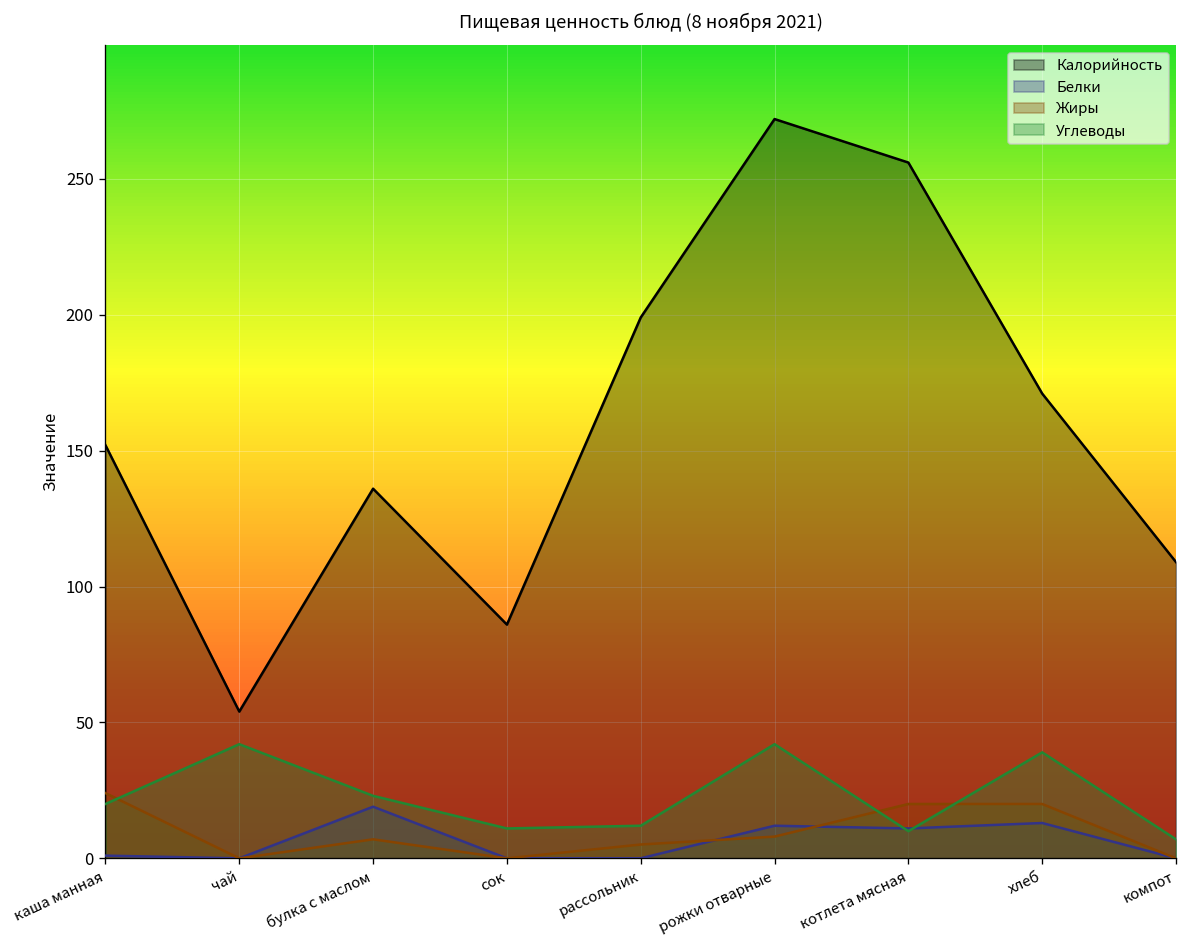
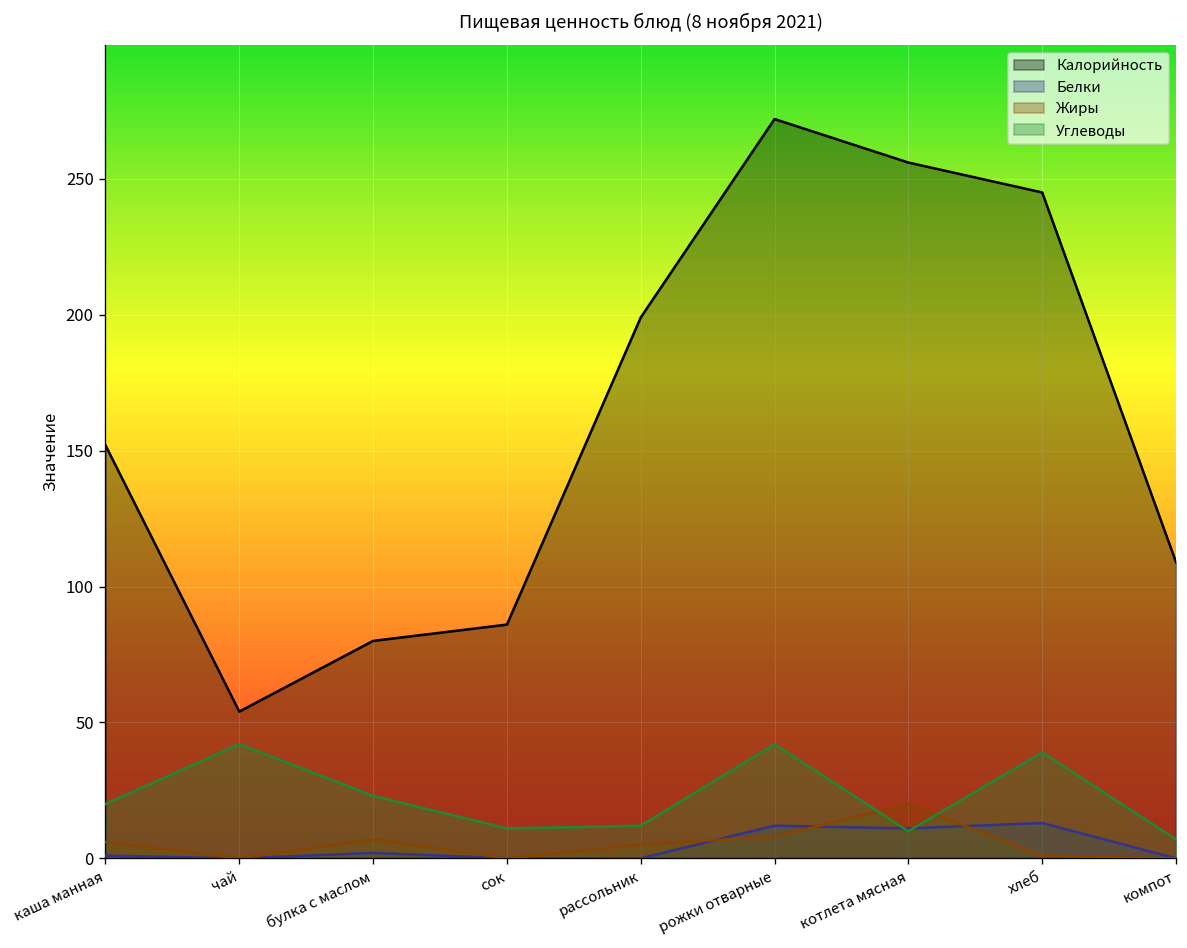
  {
    "Калорийность": {
      "каша манная": 152,
      "чай": 54,
-     "булка с маслом": 136,
+     "булка с маслом": 80,
      "сок": 86,
      "рассольник": 199,
      "рожки отварные": 272,
      "котлета мясная": 256,
-     "хлеб": 171,
+     "хлеб": 245,
      "компот": 109
    },
    "Белки": {
      "каша манная": 1,
-     "булка с маслом": 19,
+     "булка с маслом": 2,
      "рассольник": 0,
      "рожки отварные": 12,
      "хлеб": 13
    },
    "Жиры": {
-     "каша манная": 24,
+     "каша манная": 6,
      "булка с маслом": 7,
      "рассольник": 5,
      "рожки отварные": 8,
      "котлета мясная": 20,
-     "хлеб": 20
+     "хлеб": 1
    },
    "Углеводы": {
      "каша манная": 20,
      "чай": 42,
      "булка с маслом": 23,
      "сок": 11,
      "рассольник": 12,
      "рожки отварные": 42,
      "хлеб": 39,
      "компот": 7
    }
  }
